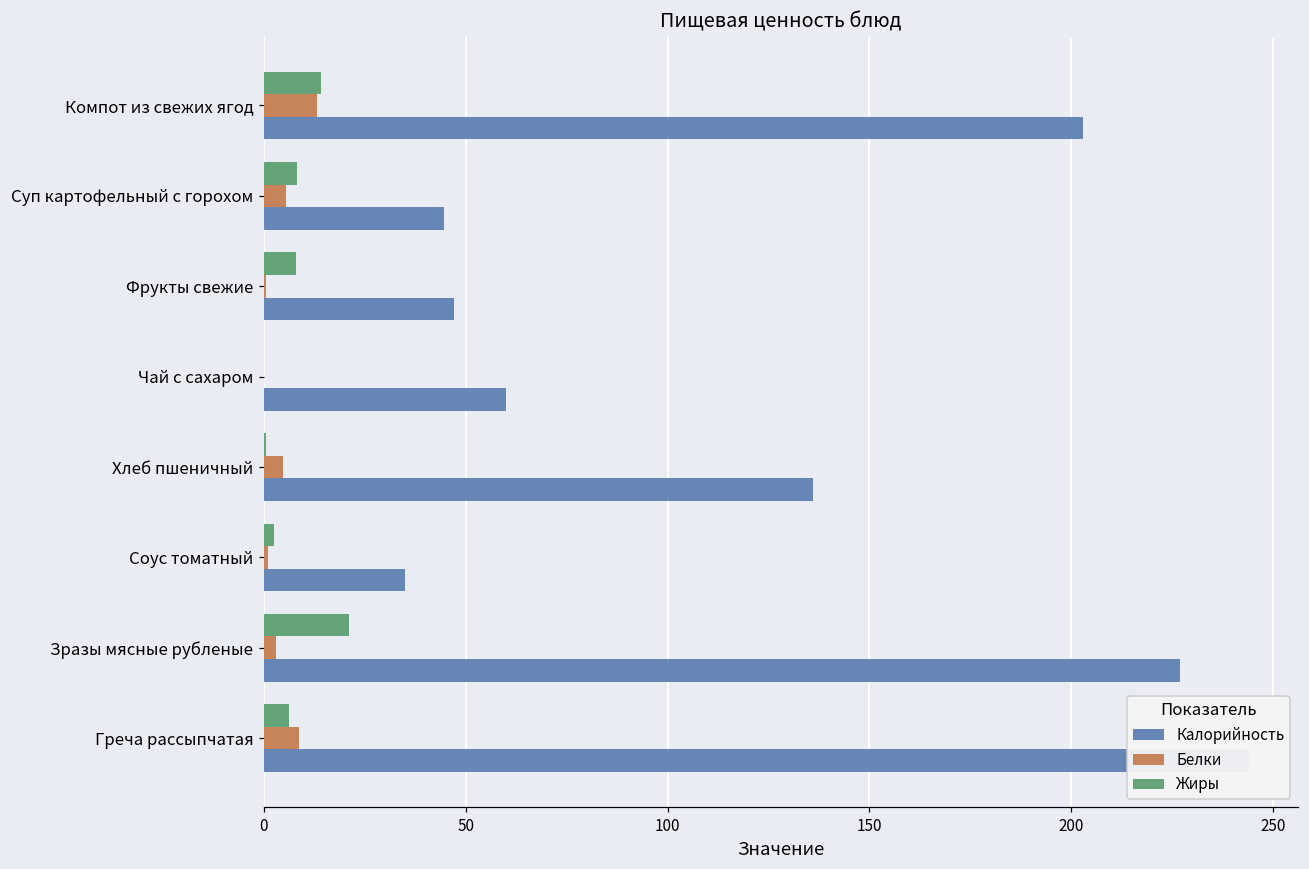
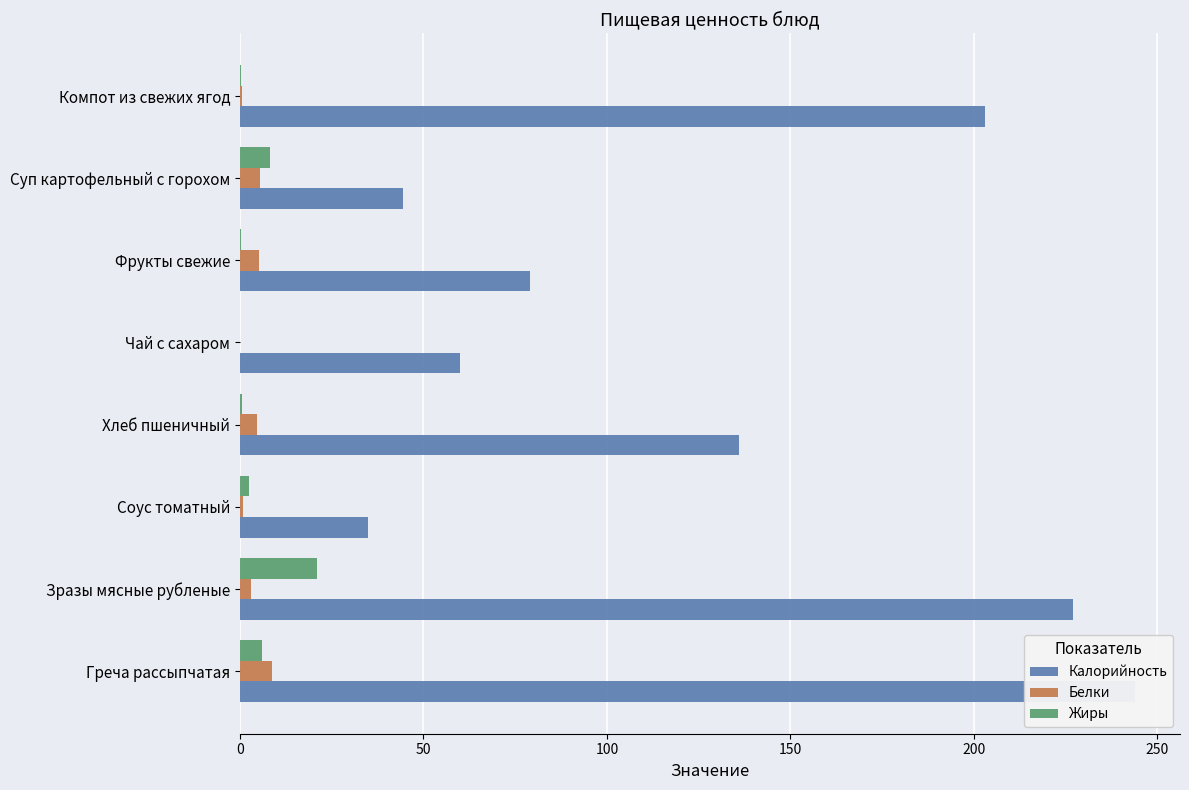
  {
    "Калорийность": {
      "Компот из свежих ягод": 203,
      "Суп картофельный с горохом": 45,
-     "Фрукты свежие": 47,
+     "Фрукты свежие": 79,
      "Чай с сахаром": 60,
      "Хлеб пшеничный": 136,
      "Соус томатный": 35,
      "Зразы мясные рубленые": 227
    },
    "Белки": {
-     "Компот из свежих ягод": 13,
+     "Компот из свежих ягод": 1,
      "Суп картофельный с горохом": 5,
-     "Фрукты свежие": 0,
+     "Фрукты свежие": 5,
      "Хлеб пшеничный": 5,
      "Соус томатный": 1,
      "Зразы мясные рубленые": 3,
      "Греча рассыпчатая": 9
    },
    "Жиры": {
-     "Компот из свежих ягод": 14,
+     "Компот из свежих ягод": 0,
      "Суп картофельный с горохом": 8,
-     "Фрукты свежие": 8,
+     "Фрукты свежие": 0,
      "Соус томатный": 3,
      "Зразы мясные рубленые": 21,
      "Греча рассыпчатая": 6
    }
  }
